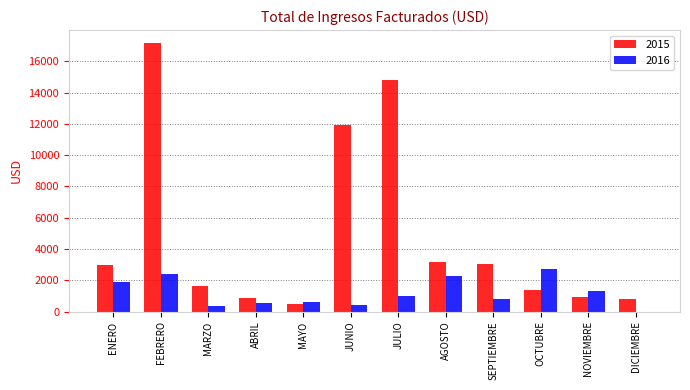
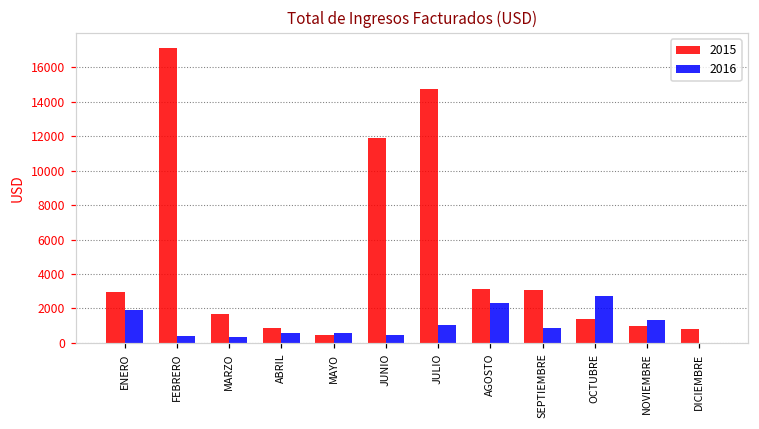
  {
    "2015": {
      "ENERO": 3000,
      "FEBRERO": 17100,
      "MARZO": 1600,
      "ABRIL": 800,
      "MAYO": 500,
      "JUNIO": 11900,
      "JULIO": 14800,
      "AGOSTO": 3200,
      "SEPTIEMBRE": 3100,
      "OCTUBRE": 1400,
      "NOVIEMBRE": 1000,
      "DICIEMBRE": 800
    },
    "2016": {
      "ENERO": 1900,
-     "FEBRERO": 2400,
+     "FEBRERO": 400,
      "MARZO": 300,
      "ABRIL": 600,
      "MAYO": 600,
      "JUNIO": 500,
      "JULIO": 1000,
      "AGOSTO": 2300,
      "SEPTIEMBRE": 800,
      "OCTUBRE": 2700,
      "NOVIEMBRE": 1300,
      "DICIEMBRE": 0
    }
  }
